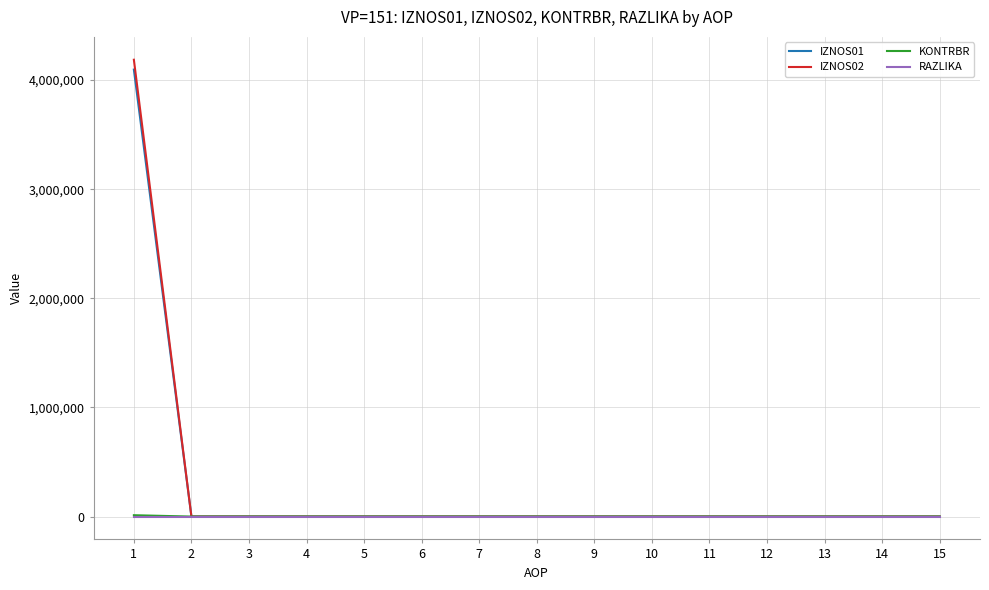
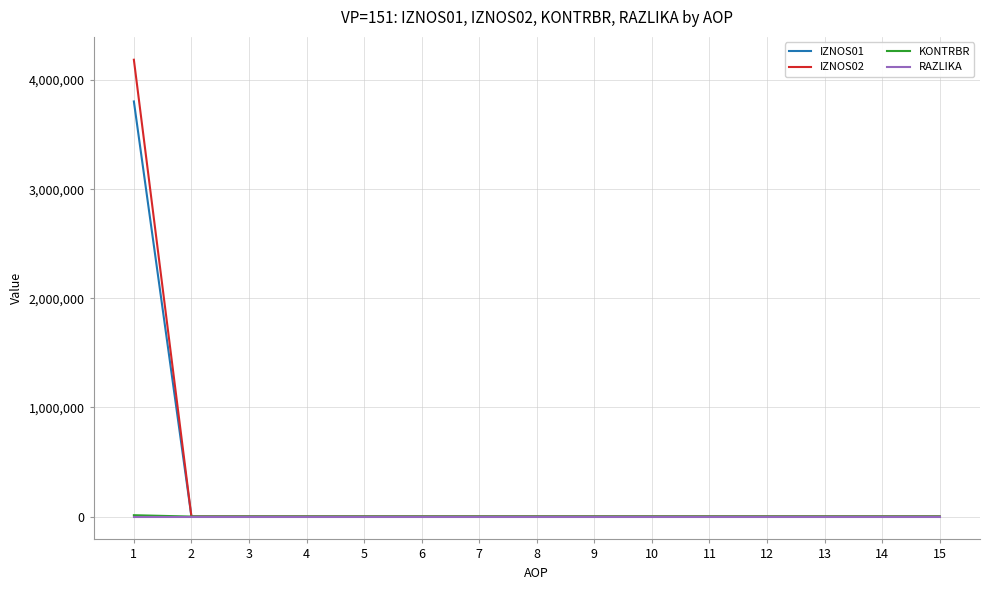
  {
    "IZNOS01": {
-     "1": "4,100,000"
+     "1": "3,800,000"
    },
    "IZNOS02": {
      "1": "4,190,000"
    }
  }
